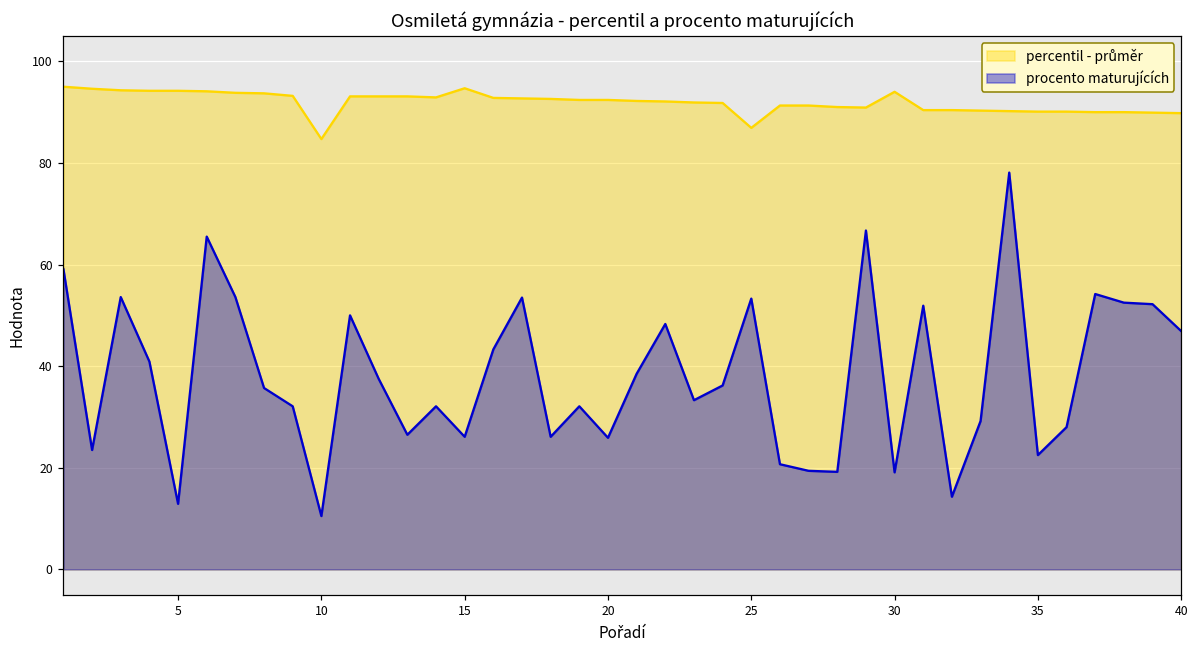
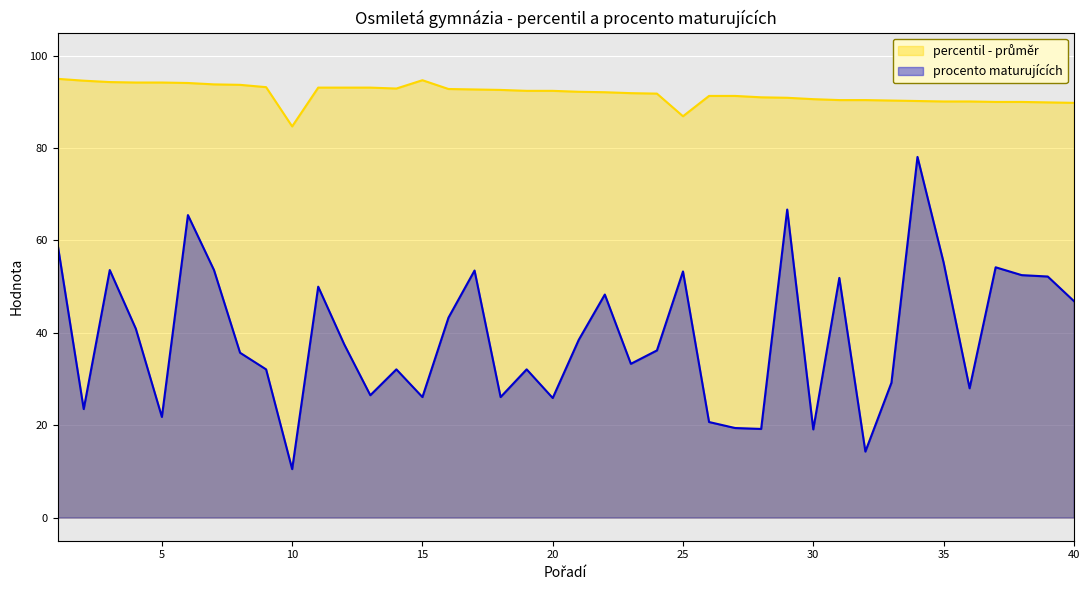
  {
    "percentil - průměr": {
      "5": 94,
      "10": 85,
      "15": 95,
      "20": 92,
      "25": 87,
-     "30": 94,
+     "30": 91,
      "35": 90,
      "40": 90
    },
    "procento maturujících": {
-     "5": 13,
+     "5": 22,
      "10": 11,
      "15": 26,
      "20": 26,
      "25": 53,
      "30": 19,
-     "35": 23,
+     "35": 55,
      "40": 47
    }
  }
